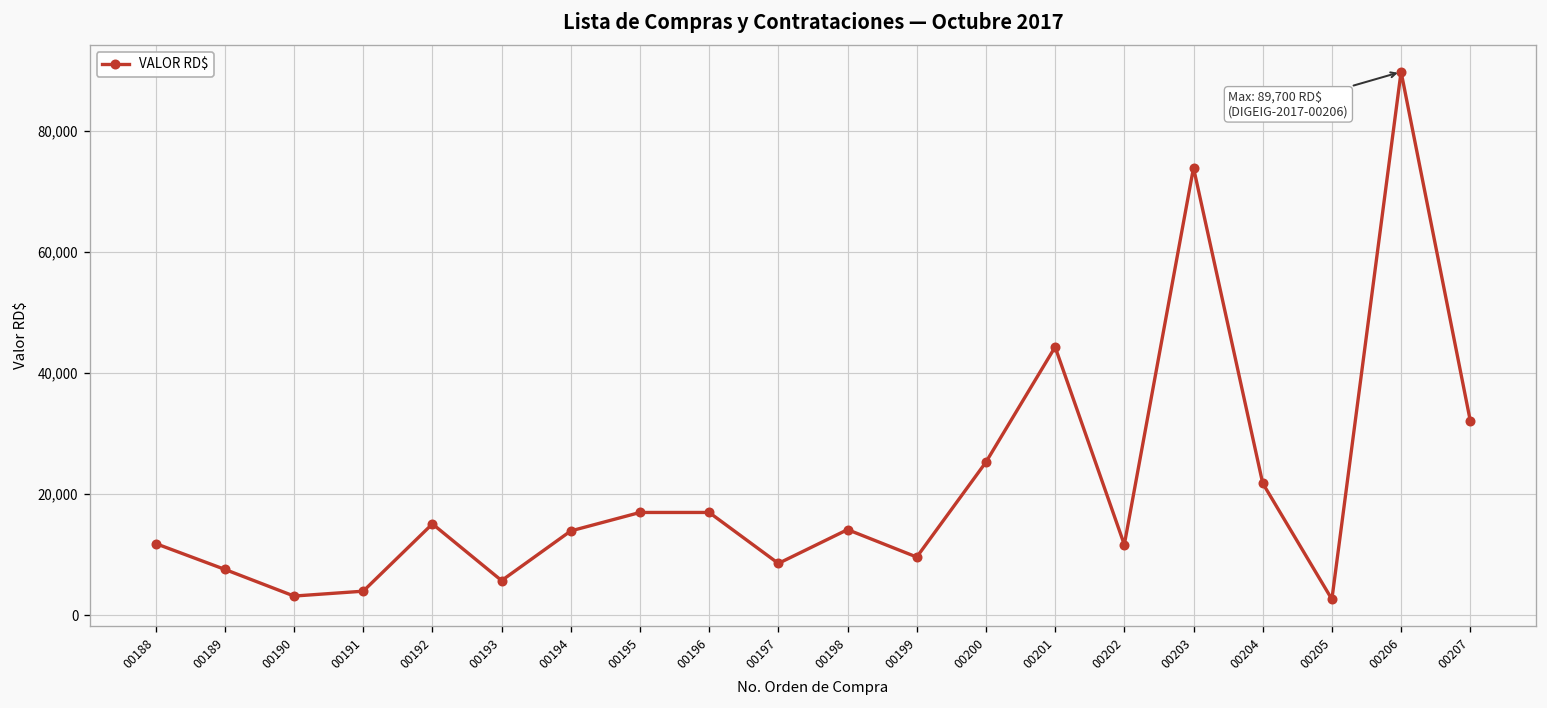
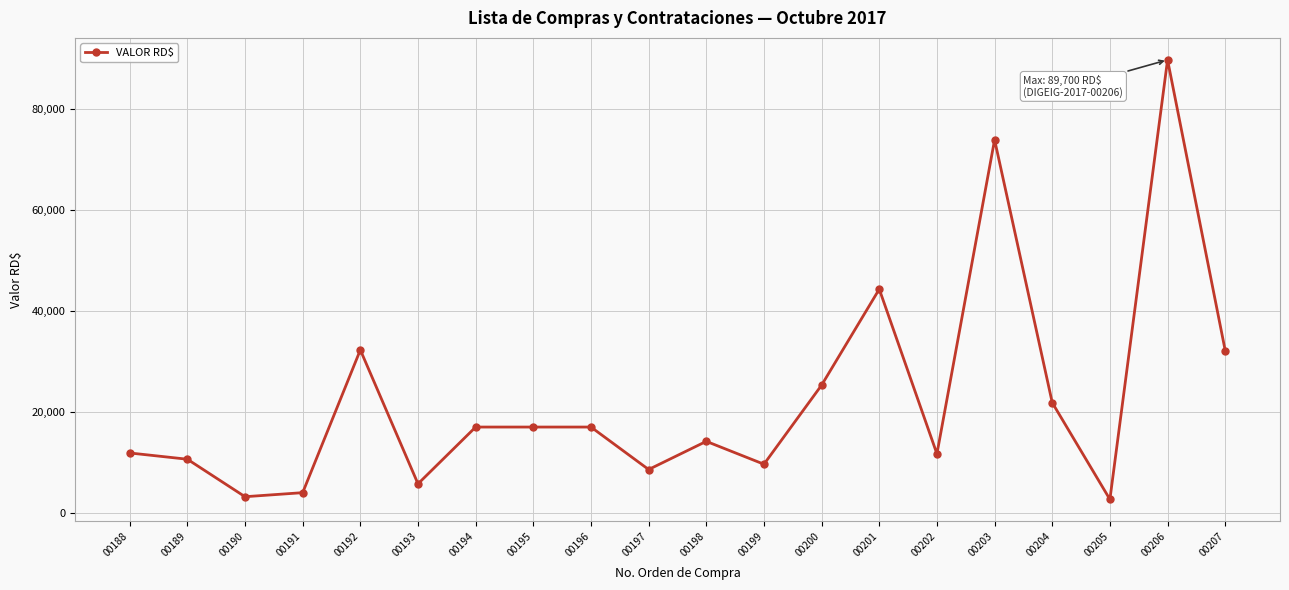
  {
    "00188": "12,000",
-   "00189": "8,000",
+   "00189": "11,000",
    "00190": "3,000",
    "00191": "4,000",
-   "00192": "15,000",
+   "00192": "32,000",
    "00193": "6,000",
-   "00194": "14,000",
+   "00194": "17,000",
    "00195": "17,000",
    "00196": "17,000",
    "00197": "9,000",
    "00198": "14,000",
    "00199": "10,000",
    "00200": "25,000",
    "00201": "44,000",
    "00202": "12,000",
    "00203": "74,000",
    "00204": "22,000",
    "00205": "3,000",
    "00207": "32,000"
  }
